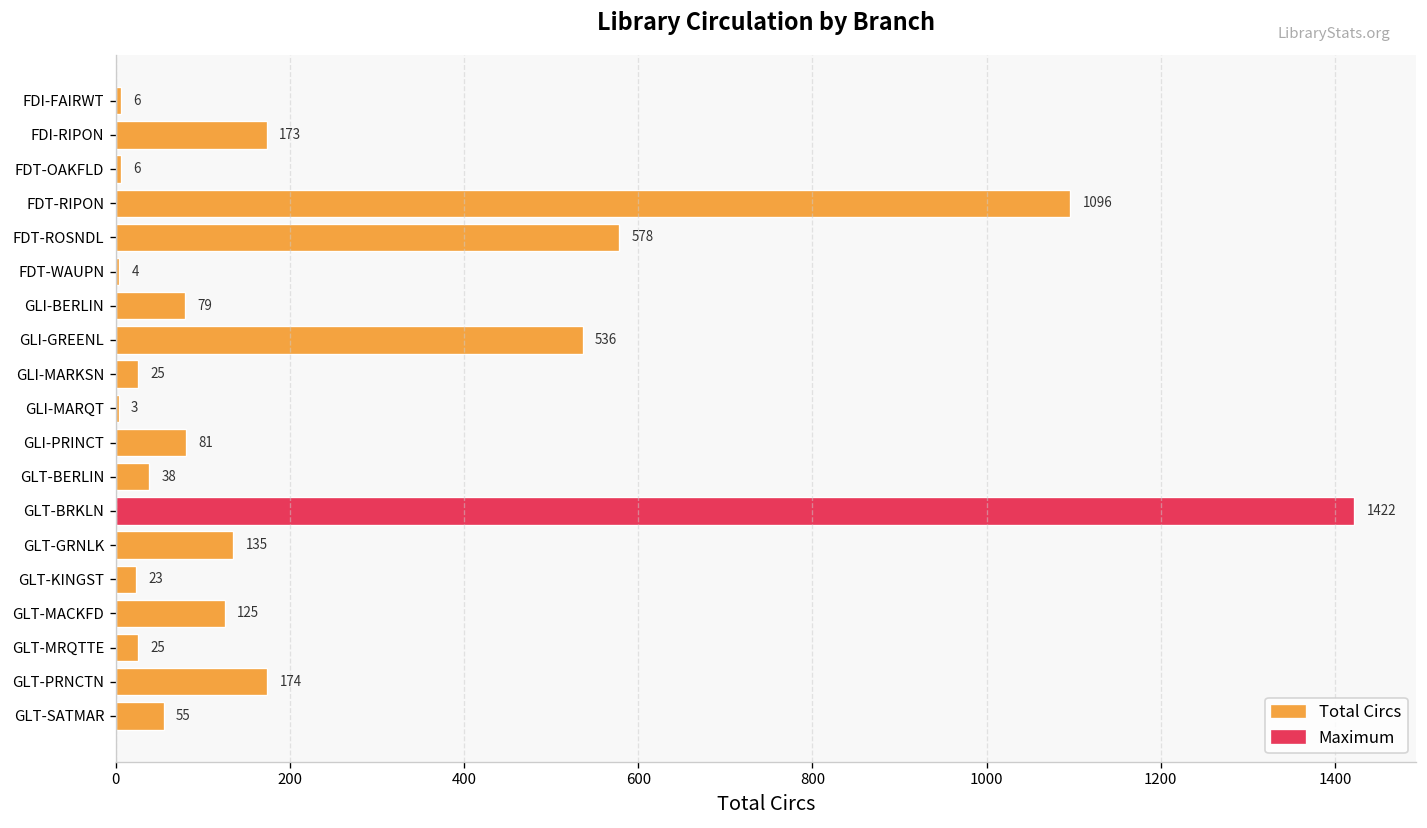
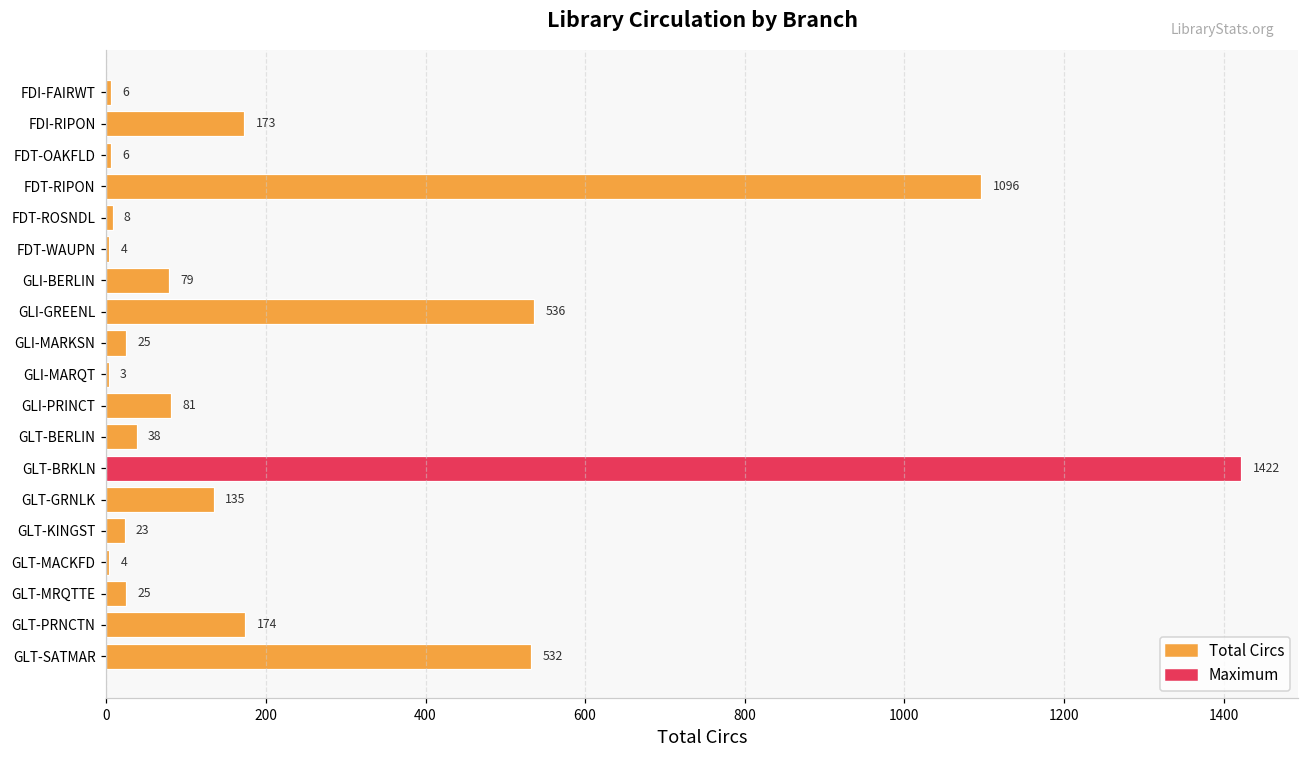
  {
    "FDI-FAIRWT": 6,
    "FDI-RIPON": 173,
    "FDT-OAKFLD": 6,
    "FDT-RIPON": 1096,
-   "FDT-ROSNDL": 578,
+   "FDT-ROSNDL": 8,
    "FDT-WAUPN": 4,
    "GLI-BERLIN": 79,
    "GLI-GREENL": 536,
    "GLI-MARKSN": 25,
    "GLI-MARQT": 3,
    "GLI-PRINCT": 81,
    "GLT-BERLIN": 38,
    "GLT-BRKLN": 1422,
    "GLT-GRNLK": 135,
    "GLT-KINGST": 23,
-   "GLT-MACKFD": 125,
+   "GLT-MACKFD": 4,
    "GLT-MRQTTE": 25,
    "GLT-PRNCTN": 174,
-   "GLT-SATMAR": 55
+   "GLT-SATMAR": 532
  }
